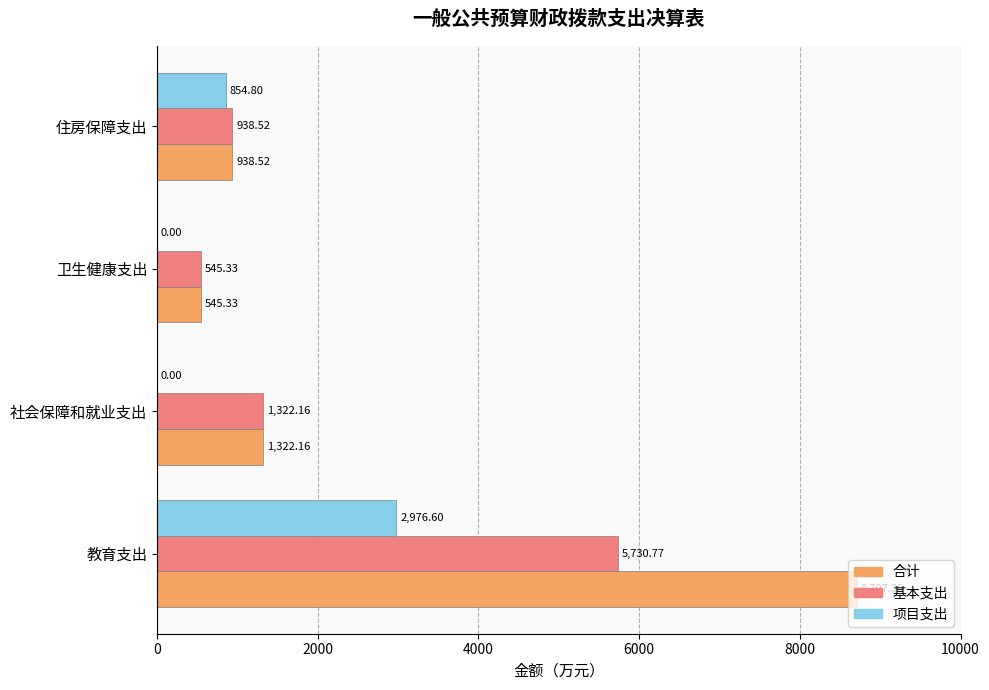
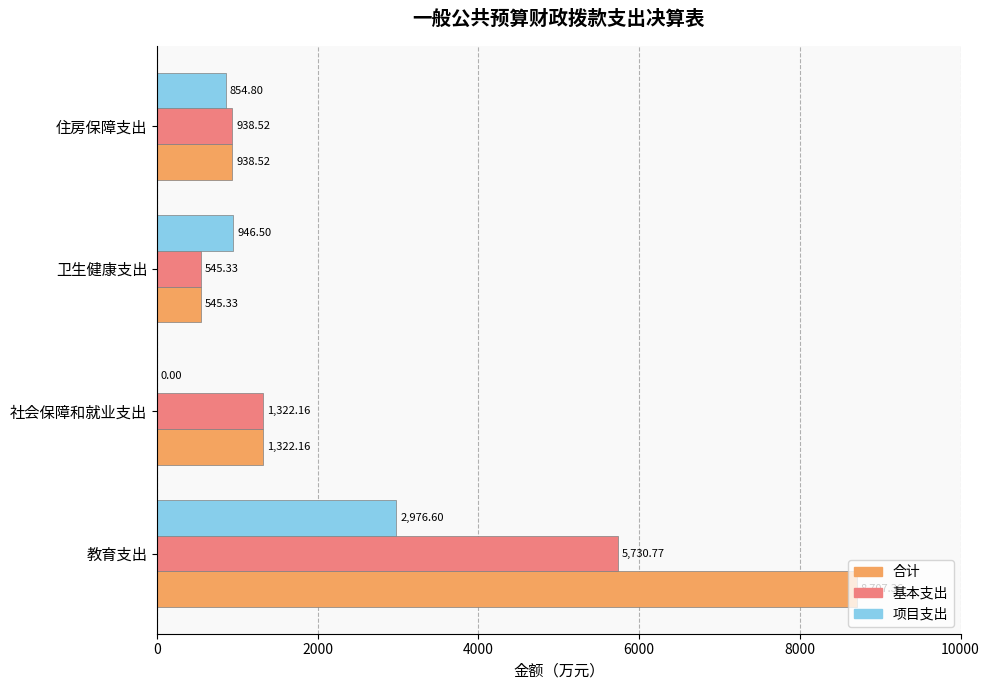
  {
    "项目支出": {
      "住房保障支出": "854.80",
-     "卫生健康支出": "0.00",
+     "卫生健康支出": "946.50",
      "社会保障和就业支出": "0.00",
      "教育支出": "2,976.60"
    }
  }
